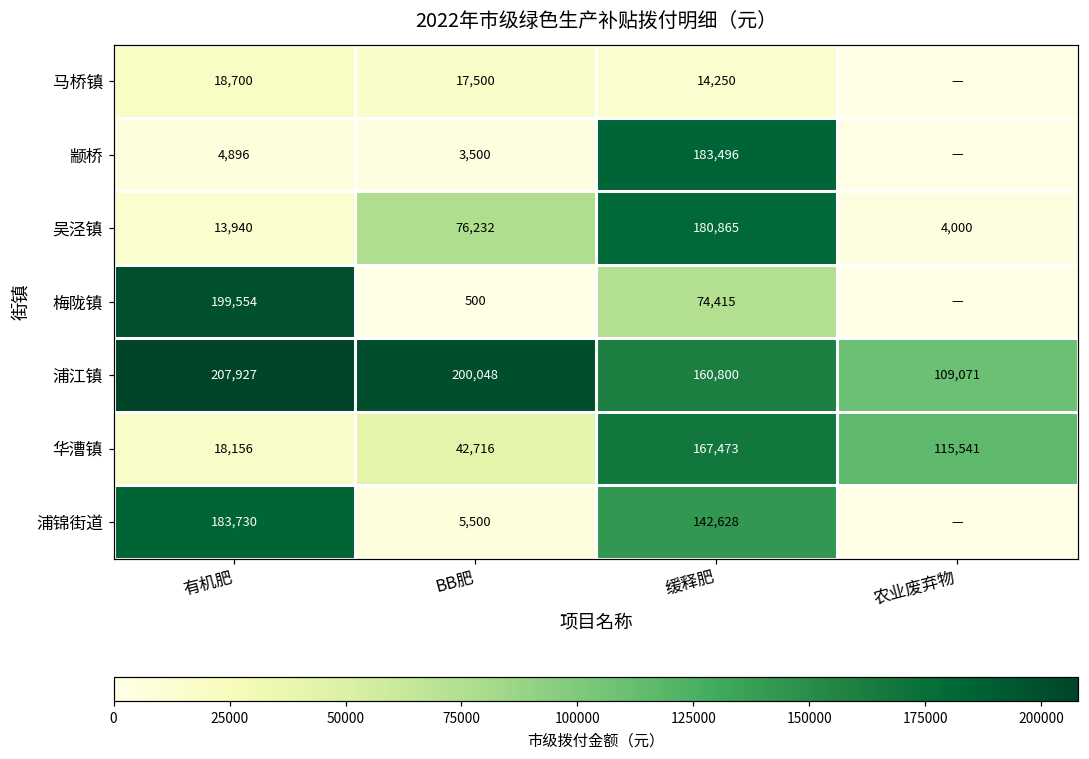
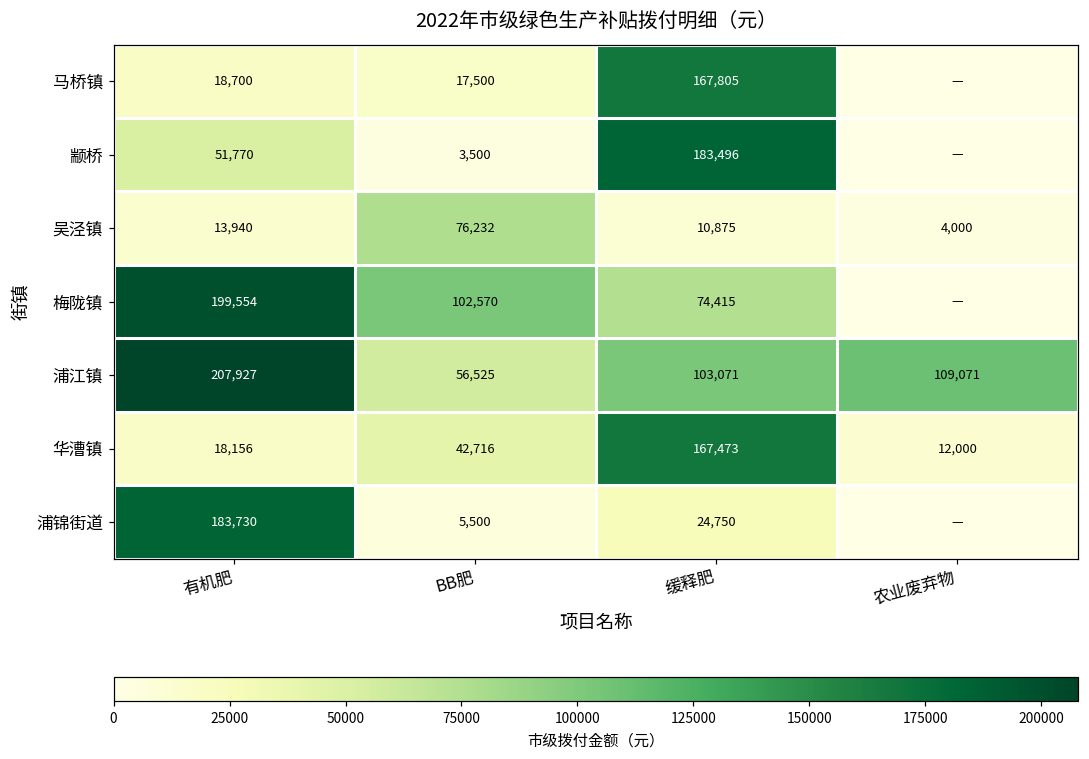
  {
    "马桥镇": {
      "有机肥": "18,700",
      "BB肥": "17,500",
-     "缓释肥": "14,250"
+     "缓释肥": "167,805"
    },
    "颛桥": {
-     "有机肥": "4,896",
+     "有机肥": "51,770",
      "BB肥": "3,500",
      "缓释肥": "183,496"
    },
    "吴泾镇": {
      "有机肥": "13,940",
      "BB肥": "76,232",
-     "缓释肥": "180,865",
+     "缓释肥": "10,875",
      "农业废弃物": "4,000"
    },
    "梅陇镇": {
      "有机肥": "199,554",
-     "BB肥": "500",
+     "BB肥": "102,570",
      "缓释肥": "74,415"
    },
    "浦江镇": {
      "有机肥": "207,927",
-     "BB肥": "200,048",
-     "缓释肥": "160,800",
+     "BB肥": "56,525",
+     "缓释肥": "103,071",
      "农业废弃物": "109,071"
    },
    "华漕镇": {
      "有机肥": "18,156",
      "BB肥": "42,716",
      "缓释肥": "167,473",
-     "农业废弃物": "115,541"
+     "农业废弃物": "12,000"
    },
    "浦锦街道": {
      "有机肥": "183,730",
      "BB肥": "5,500",
-     "缓释肥": "142,628"
+     "缓释肥": "24,750"
    }
  }
